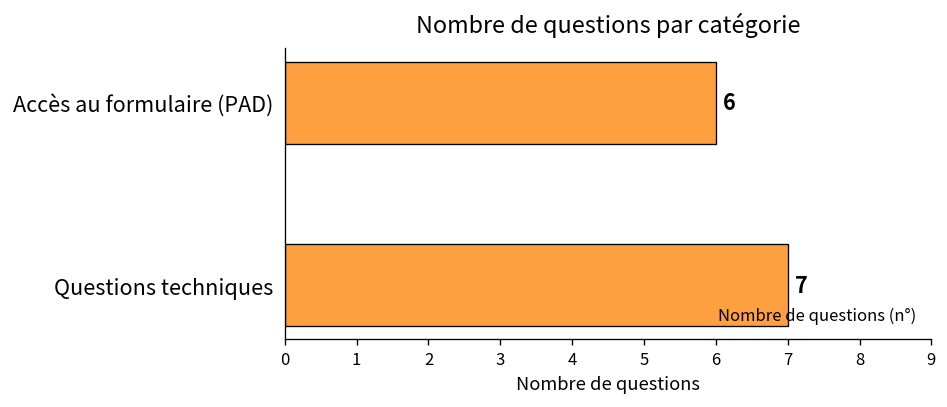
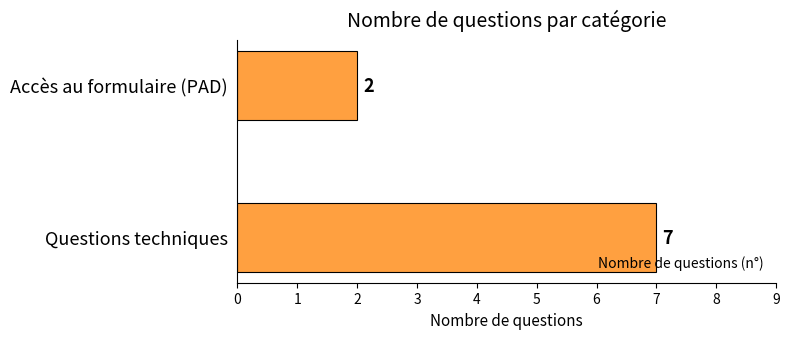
  {
-   "Accès au formulaire (PAD)": 6,
+   "Accès au formulaire (PAD)": 2,
    "Questions techniques": 7
  }
